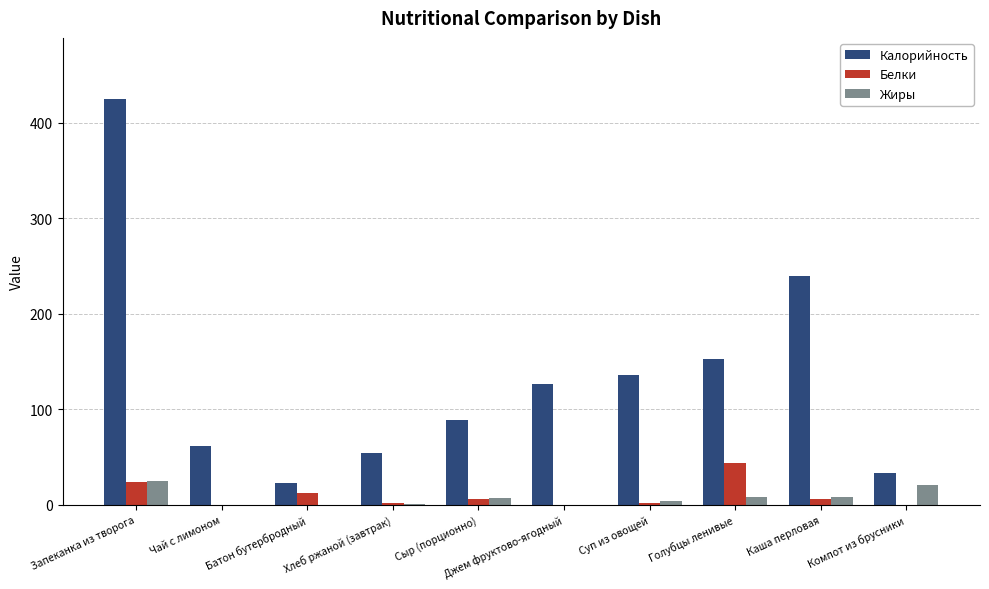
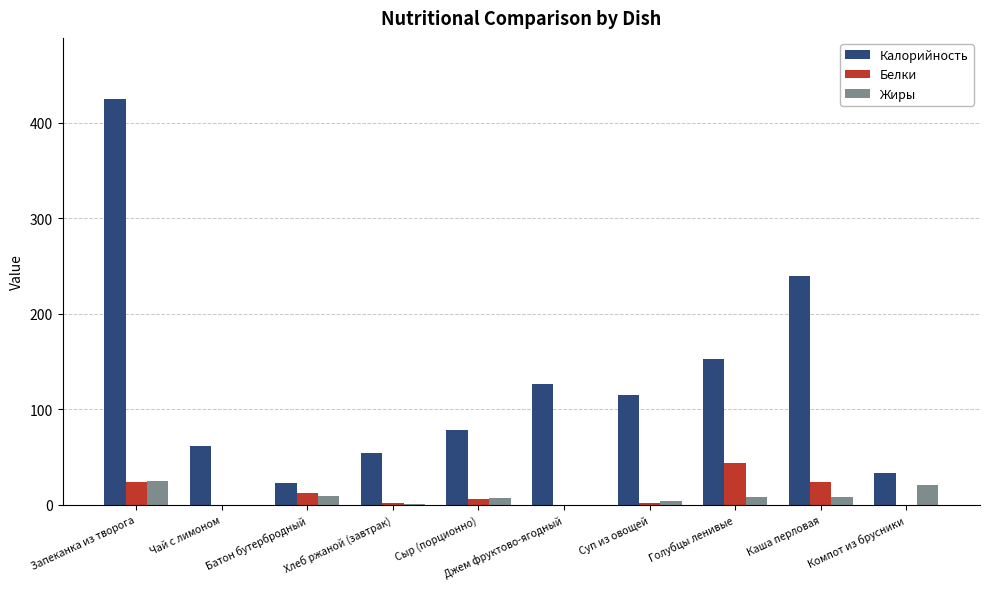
  {
    "Калорийность": {
      "Запеканка из творога": 430,
      "Чай с лимоном": 60,
      "Батон бутербродный": 20,
      "Хлеб ржаной (завтрак)": 50,
-     "Сыр (порционно)": 90,
+     "Сыр (порционно)": 80,
      "Джем фруктово-ягодный": 130,
-     "Суп из овощей": 140,
+     "Суп из овощей": 120,
      "Голубцы ленивые": 150,
      "Каша перловая": 240,
      "Компот из брусники": 30
    },
    "Белки": {
      "Запеканка из творога": 20,
      "Батон бутербродный": 10,
      "Сыр (порционно)": 10,
      "Голубцы ленивые": 40,
-     "Каша перловая": 10
+     "Каша перловая": 20
    },
    "Жиры": {
      "Запеканка из творога": 30,
      "Чай с лимоном": 0,
-     "Батон бутербродный": 0,
+     "Батон бутербродный": 10,
      "Сыр (порционно)": 10,
      "Суп из овощей": 0,
      "Голубцы ленивые": 10,
      "Каша перловая": 10,
      "Компот из брусники": 20
    }
  }
